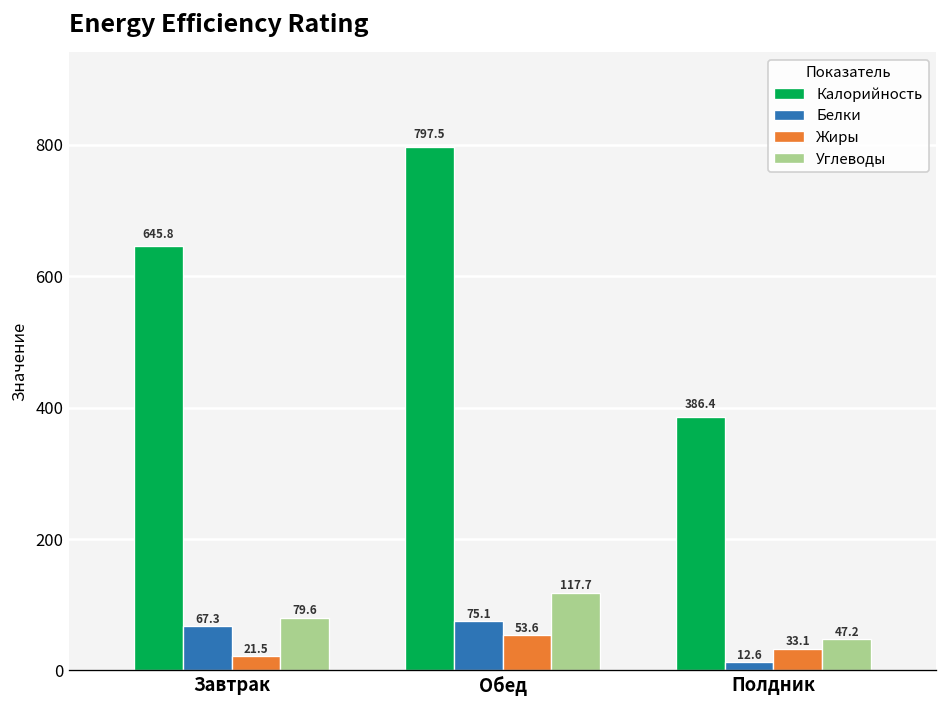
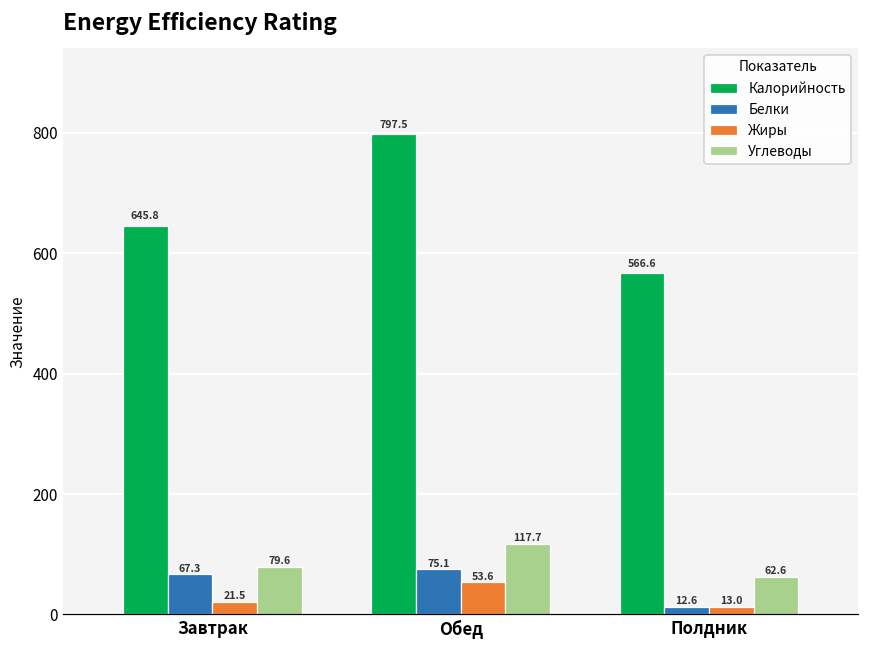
  {
    "Калорийность": {
      "Завтрак": 645.8,
      "Обед": 797.5,
-     "Полдник": 386.4
+     "Полдник": 566.6
    },
    "Белки": {
      "Завтрак": 67.3,
      "Обед": 75.1,
      "Полдник": 12.6
    },
    "Жиры": {
      "Завтрак": 21.5,
      "Обед": 53.6,
-     "Полдник": 33.1
+     "Полдник": 13.0
    },
    "Углеводы": {
      "Завтрак": 79.6,
      "Обед": 117.7,
-     "Полдник": 47.2
+     "Полдник": 62.6
    }
  }
